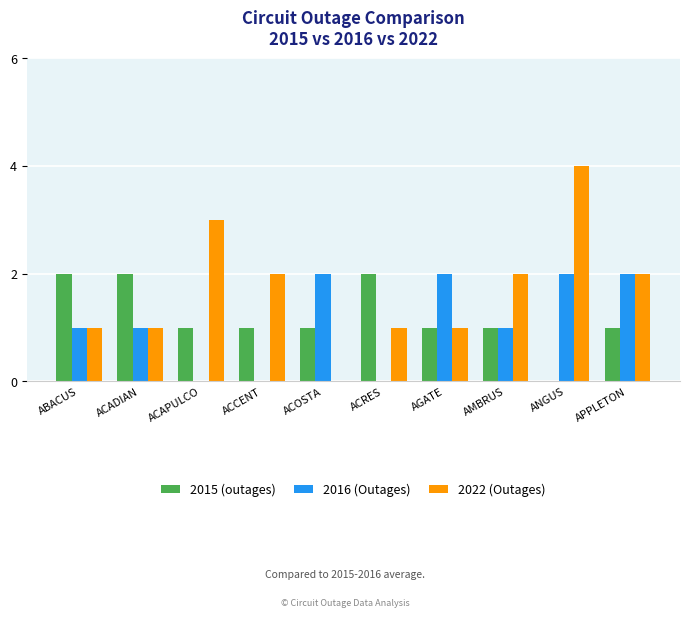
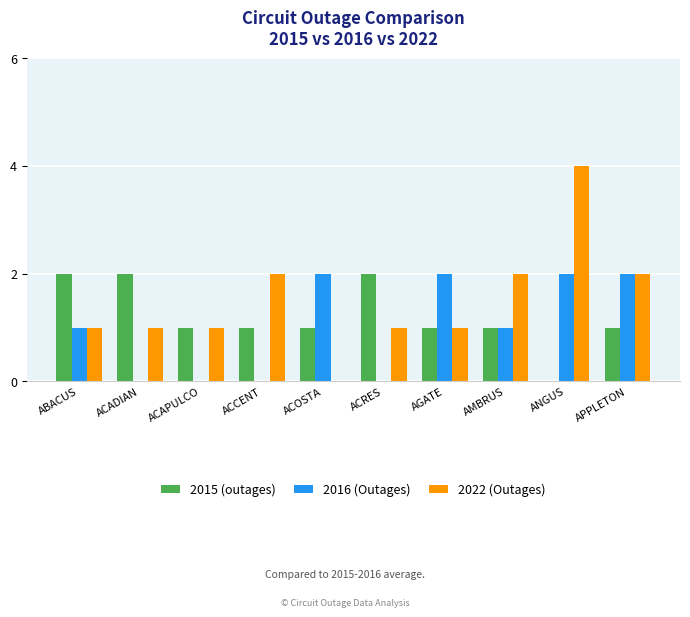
  {
    "2015 (outages)": {
      "ABACUS": 2,
      "ACADIAN": 2,
      "ACAPULCO": 1,
      "ACCENT": 1,
      "ACOSTA": 1,
      "ACRES": 2,
      "AGATE": 1,
      "AMBRUS": 1,
      "ANGUS": 0,
      "APPLETON": 1
    },
    "2016 (Outages)": {
      "ABACUS": 1,
-     "ACADIAN": 1,
+     "ACADIAN": 0,
      "ACAPULCO": 0,
      "ACCENT": 0,
      "ACOSTA": 2,
      "ACRES": 0,
      "AGATE": 2,
      "AMBRUS": 1,
      "ANGUS": 2,
      "APPLETON": 2
    },
    "2022 (Outages)": {
      "ABACUS": 1,
      "ACADIAN": 1,
-     "ACAPULCO": 3,
+     "ACAPULCO": 1,
      "ACCENT": 2,
      "ACOSTA": 0,
      "ACRES": 1,
      "AGATE": 1,
      "AMBRUS": 2,
      "ANGUS": 4,
      "APPLETON": 2
    }
  }
